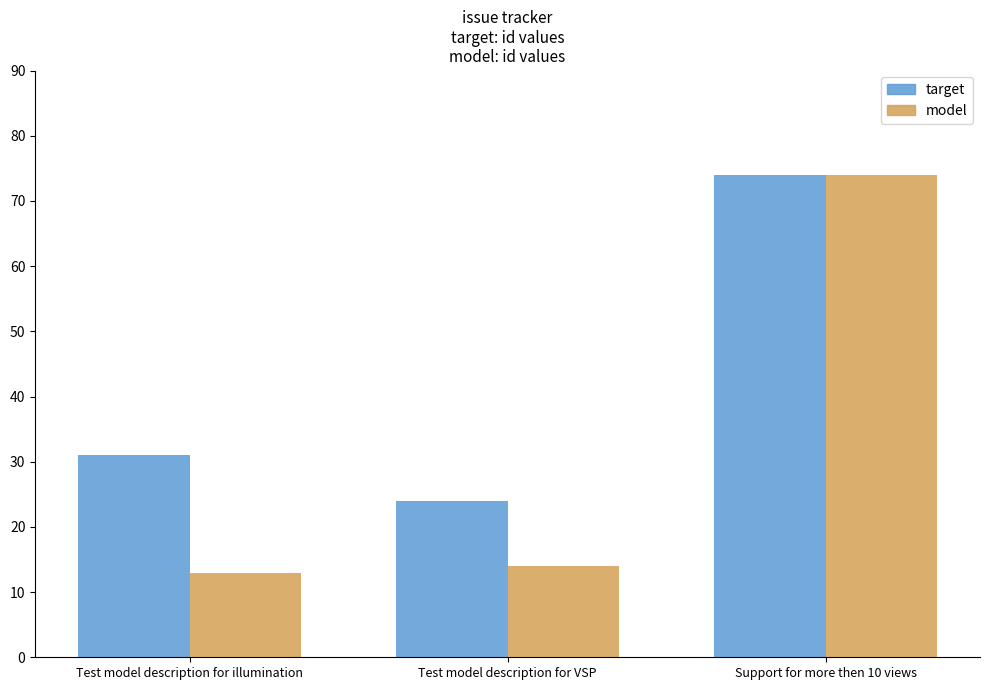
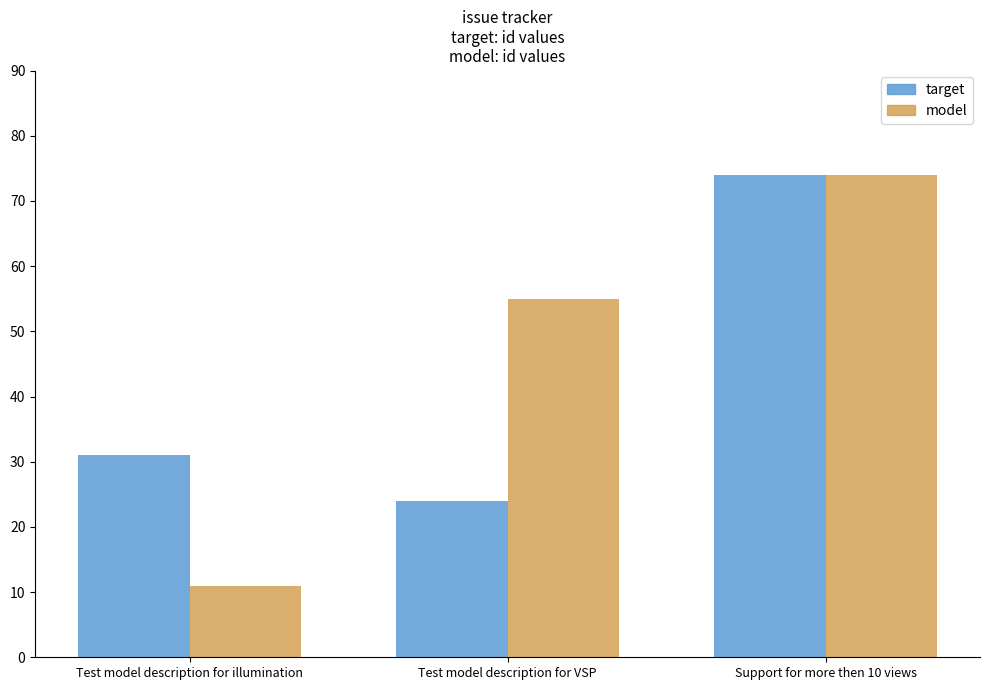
  {
    "target": {
      "Test model description for illumination": 31,
      "Test model description for VSP": 24,
      "Support for more then 10 views": 74
    },
    "model": {
-     "Test model description for illumination": 13,
-     "Test model description for VSP": 14,
+     "Test model description for illumination": 11,
+     "Test model description for VSP": 55,
      "Support for more then 10 views": 74
    }
  }
